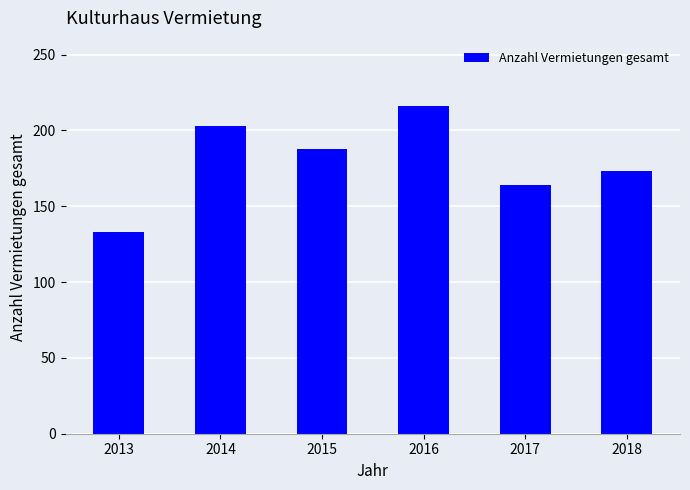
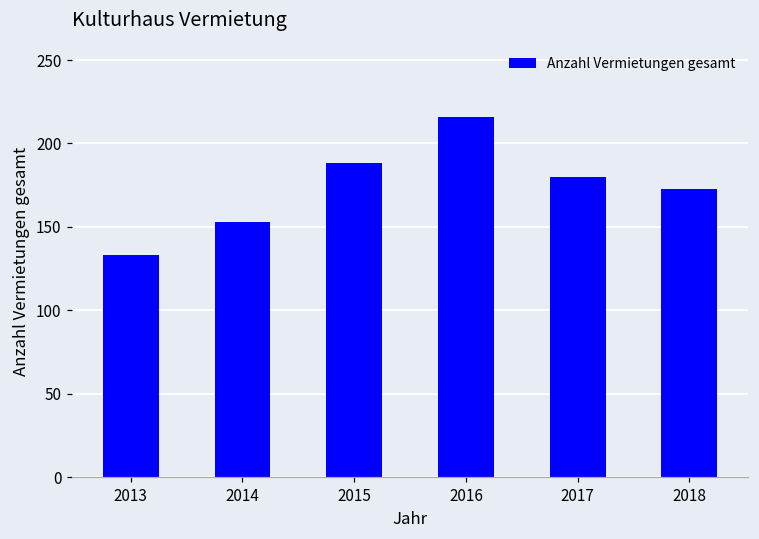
  {
    "2013": 133,
-   "2014": 203,
+   "2014": 153,
    "2015": 188,
    "2016": 216,
-   "2017": 164,
+   "2017": 180,
    "2018": 173
  }
